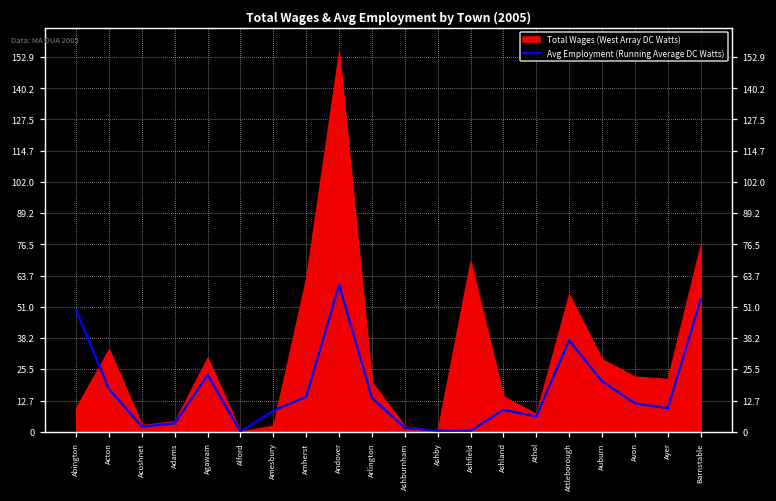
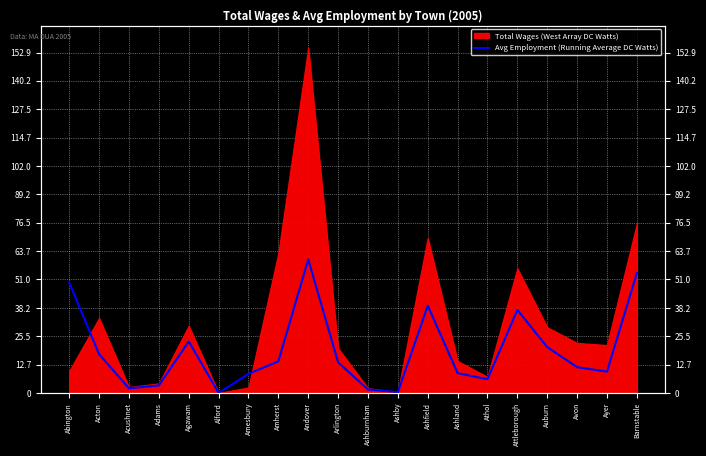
  {
    "Avg Employment (Running Average DC Watts)": {
      "Abington": 50,
      "Acton": 17,
      "Agawam": 23,
      "Amesbury": 9,
      "Amherst": 14,
      "Andover": 60,
      "Arlington": 14,
-     "Ashfield": 0,
+     "Ashfield": 39,
      "Ashland": 9,
      "Attleborough": 37,
      "Auburn": 21,
      "Avon": 12,
      "Ayer": 10,
      "Barnstable": 54
    },
    "Total Wages (West Array DC Watts)": {
      "Abington": 10,
      "Acton": 34,
      "Agawam": 30,
      "Amesbury": 2,
      "Amherst": 63,
      "Andover": 155,
      "Arlington": 20,
      "Ashfield": 70,
      "Ashland": 14,
      "Attleborough": 56,
      "Auburn": 30,
      "Avon": 22,
      "Ayer": 22,
      "Barnstable": 76
    }
  }
